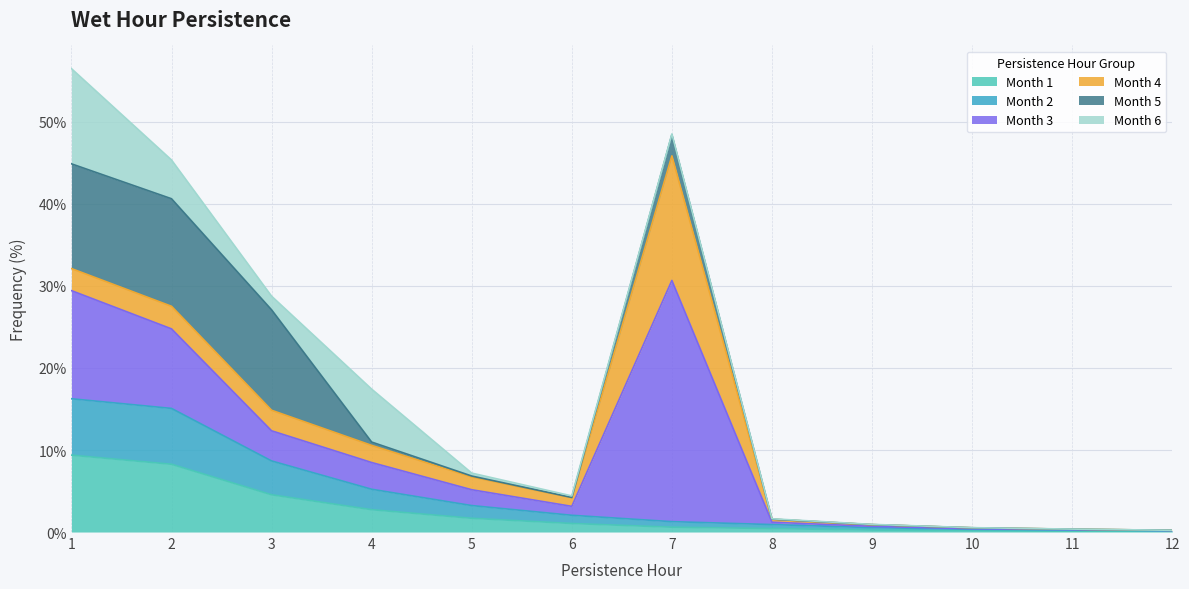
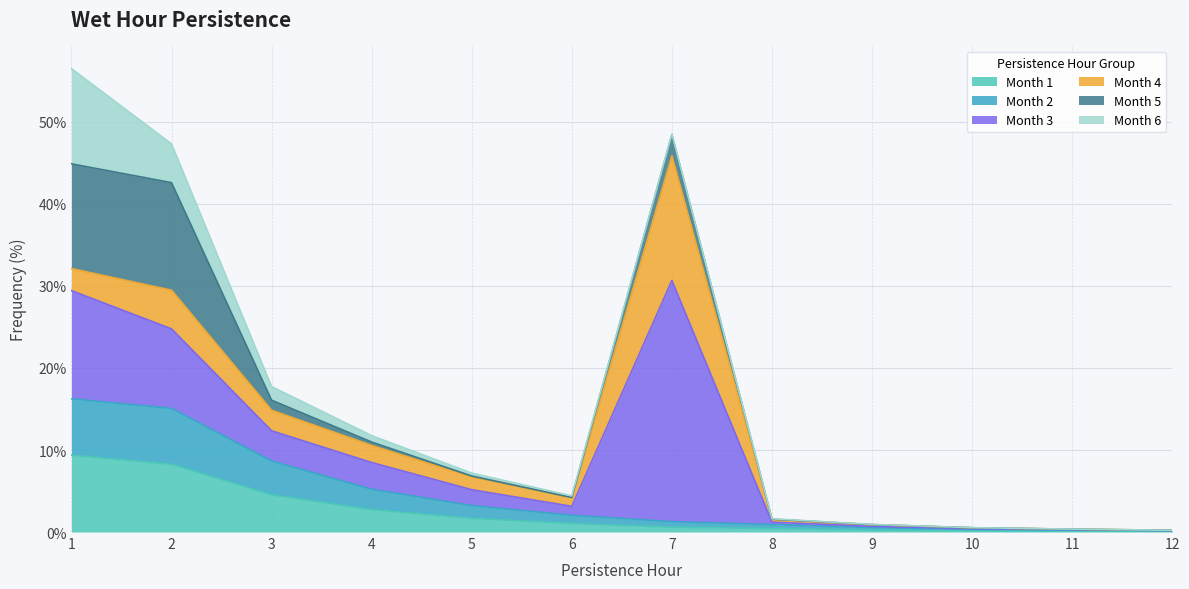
  {
    "Month 3": {
      "1": "13%",
      "2": "10%",
      "3": "4%",
      "4": "3%",
      "5": "2%",
      "6": "1%",
      "7": "29%"
    },
    "Month 4": {
      "1": "3%",
-     "2": "3%",
+     "2": "5%",
      "3": "3%",
      "4": "2%",
      "7": "15%"
    },
    "Month 5": {
      "1": "13%",
      "2": "13%",
-     "3": "12%",
+     "3": "1%",
      "4": "0%"
    },
    "Month 6": {
      "1": "12%",
      "2": "5%",
      "3": "2%",
-     "4": "6%",
+     "4": "1%",
      "5": "0%"
    }
  }
